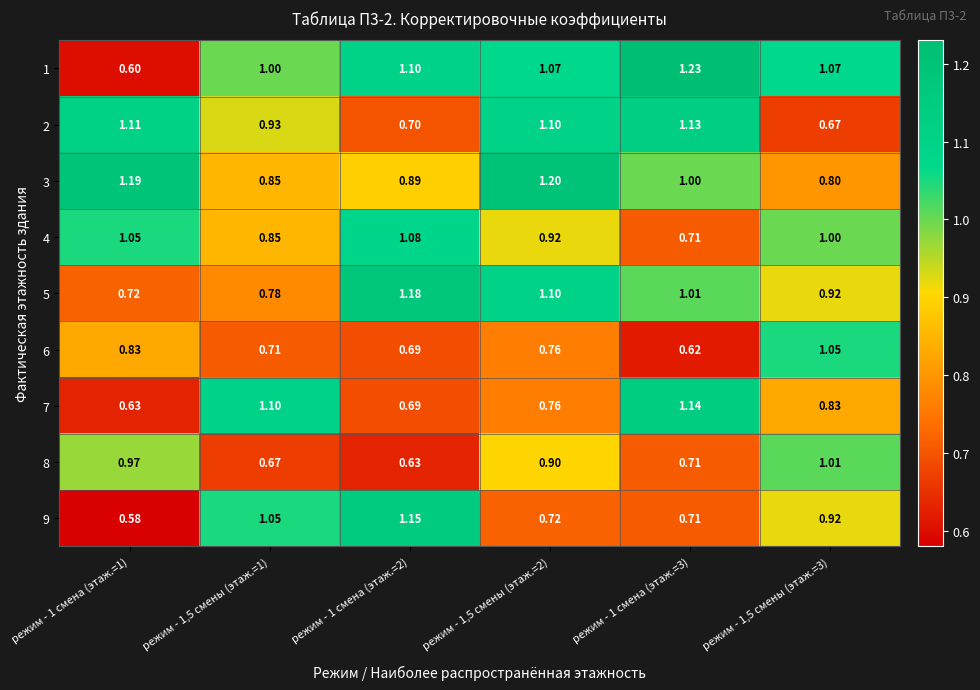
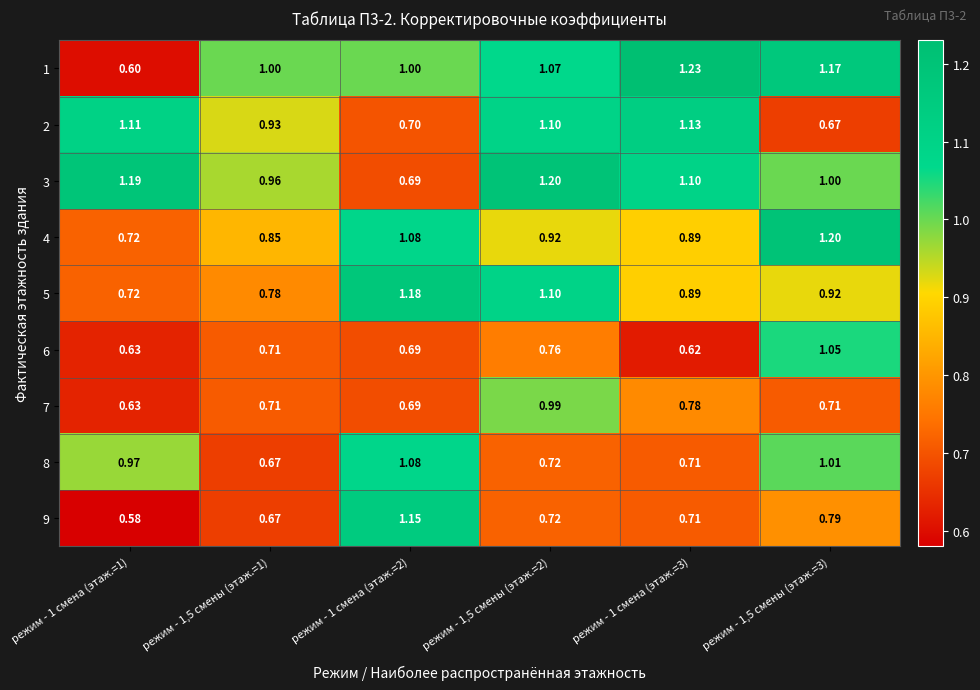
  {
    "1": {
      "режим - 1 смена (этаж.=1)": 0.60,
      "режим - 1,5 смены (этаж.=1)": 1.00,
-     "режим - 1 смена (этаж.=2)": 1.10,
+     "режим - 1 смена (этаж.=2)": 1.00,
      "режим - 1,5 смены (этаж.=2)": 1.07,
      "режим - 1 смена (этаж.=3)": 1.23,
-     "режим - 1,5 смены (этаж.=3)": 1.07
+     "режим - 1,5 смены (этаж.=3)": 1.17
    },
    "2": {
      "режим - 1 смена (этаж.=1)": 1.11,
      "режим - 1,5 смены (этаж.=1)": 0.93,
      "режим - 1 смена (этаж.=2)": 0.70,
      "режим - 1,5 смены (этаж.=2)": 1.10,
      "режим - 1 смена (этаж.=3)": 1.13,
      "режим - 1,5 смены (этаж.=3)": 0.67
    },
    "3": {
      "режим - 1 смена (этаж.=1)": 1.19,
-     "режим - 1,5 смены (этаж.=1)": 0.85,
-     "режим - 1 смена (этаж.=2)": 0.89,
+     "режим - 1,5 смены (этаж.=1)": 0.96,
+     "режим - 1 смена (этаж.=2)": 0.69,
      "режим - 1,5 смены (этаж.=2)": 1.20,
-     "режим - 1 смена (этаж.=3)": 1.00,
-     "режим - 1,5 смены (этаж.=3)": 0.80
+     "режим - 1 смена (этаж.=3)": 1.10,
+     "режим - 1,5 смены (этаж.=3)": 1.00
    },
    "4": {
-     "режим - 1 смена (этаж.=1)": 1.05,
+     "режим - 1 смена (этаж.=1)": 0.72,
      "режим - 1,5 смены (этаж.=1)": 0.85,
      "режим - 1 смена (этаж.=2)": 1.08,
      "режим - 1,5 смены (этаж.=2)": 0.92,
-     "режим - 1 смена (этаж.=3)": 0.71,
-     "режим - 1,5 смены (этаж.=3)": 1.00
+     "режим - 1 смена (этаж.=3)": 0.89,
+     "режим - 1,5 смены (этаж.=3)": 1.20
    },
    "5": {
      "режим - 1 смена (этаж.=1)": 0.72,
      "режим - 1,5 смены (этаж.=1)": 0.78,
      "режим - 1 смена (этаж.=2)": 1.18,
      "режим - 1,5 смены (этаж.=2)": 1.10,
-     "режим - 1 смена (этаж.=3)": 1.01,
+     "режим - 1 смена (этаж.=3)": 0.89,
      "режим - 1,5 смены (этаж.=3)": 0.92
    },
    "6": {
-     "режим - 1 смена (этаж.=1)": 0.83,
+     "режим - 1 смена (этаж.=1)": 0.63,
      "режим - 1,5 смены (этаж.=1)": 0.71,
      "режим - 1 смена (этаж.=2)": 0.69,
      "режим - 1,5 смены (этаж.=2)": 0.76,
      "режим - 1 смена (этаж.=3)": 0.62,
      "режим - 1,5 смены (этаж.=3)": 1.05
    },
    "7": {
      "режим - 1 смена (этаж.=1)": 0.63,
-     "режим - 1,5 смены (этаж.=1)": 1.10,
+     "режим - 1,5 смены (этаж.=1)": 0.71,
      "режим - 1 смена (этаж.=2)": 0.69,
-     "режим - 1,5 смены (этаж.=2)": 0.76,
-     "режим - 1 смена (этаж.=3)": 1.14,
-     "режим - 1,5 смены (этаж.=3)": 0.83
+     "режим - 1,5 смены (этаж.=2)": 0.99,
+     "режим - 1 смена (этаж.=3)": 0.78,
+     "режим - 1,5 смены (этаж.=3)": 0.71
    },
    "8": {
      "режим - 1 смена (этаж.=1)": 0.97,
      "режим - 1,5 смены (этаж.=1)": 0.67,
-     "режим - 1 смена (этаж.=2)": 0.63,
-     "режим - 1,5 смены (этаж.=2)": 0.90,
+     "режим - 1 смена (этаж.=2)": 1.08,
+     "режим - 1,5 смены (этаж.=2)": 0.72,
      "режим - 1 смена (этаж.=3)": 0.71,
      "режим - 1,5 смены (этаж.=3)": 1.01
    },
    "9": {
      "режим - 1 смена (этаж.=1)": 0.58,
-     "режим - 1,5 смены (этаж.=1)": 1.05,
+     "режим - 1,5 смены (этаж.=1)": 0.67,
      "режим - 1 смена (этаж.=2)": 1.15,
      "режим - 1,5 смены (этаж.=2)": 0.72,
      "режим - 1 смена (этаж.=3)": 0.71,
-     "режим - 1,5 смены (этаж.=3)": 0.92
+     "режим - 1,5 смены (этаж.=3)": 0.79
    }
  }
